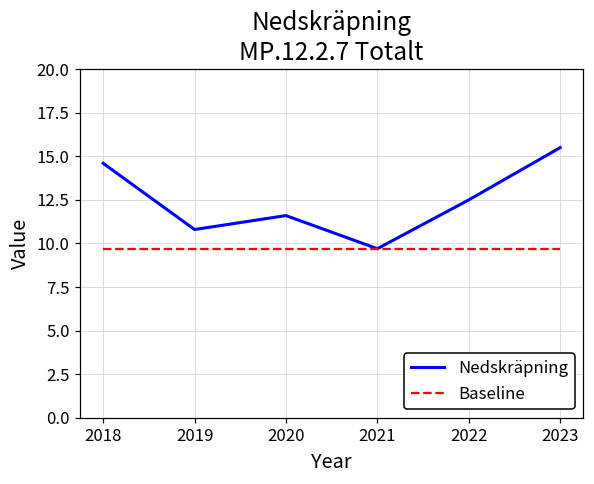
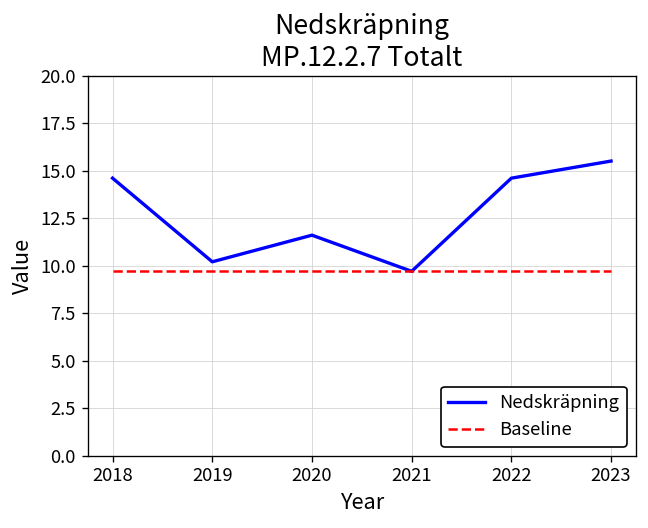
  {
    "Nedskräpning": {
      "2018": 14.6,
-     "2019": 10.8,
+     "2019": 10.2,
      "2020": 11.6,
-     "2022": 12.5,
+     "2022": 14.6,
      "2023": 15.5
    },
    "Baseline": {
      "2018": 9.7,
      "2019": 9.7,
      "2020": 9.7,
      "2022": 9.7,
      "2023": 9.7
    }
  }
